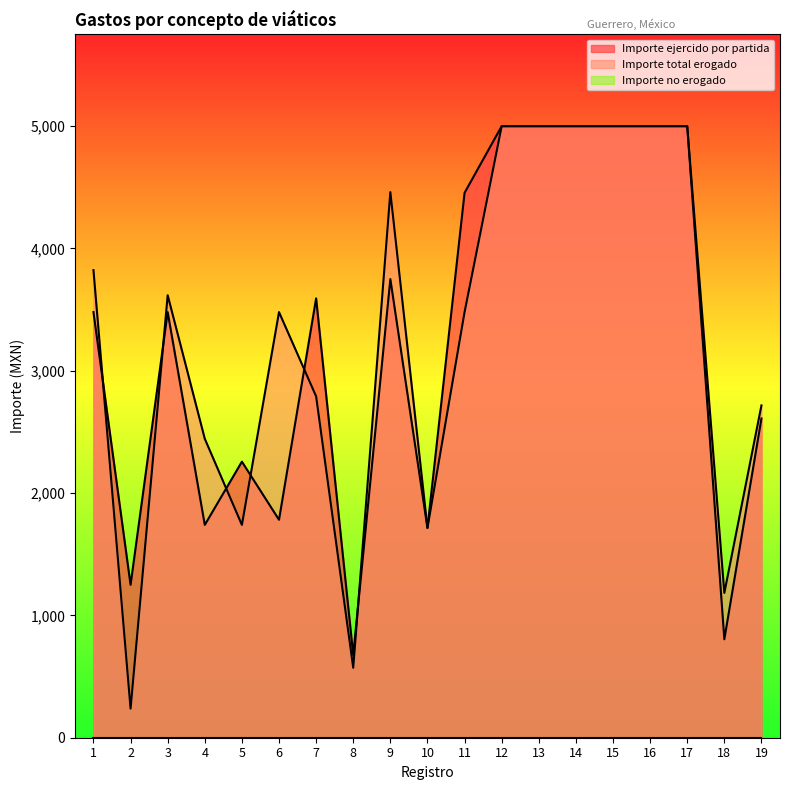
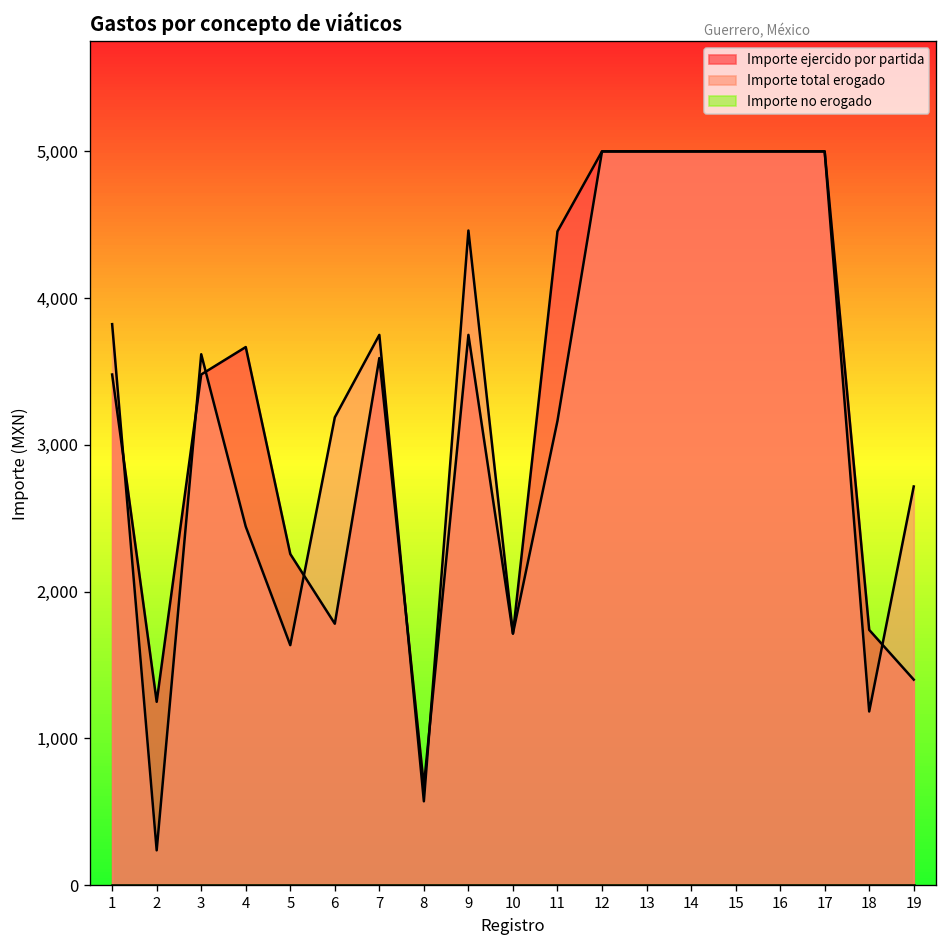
  {
    "Importe ejercido por partida": {
      "1": "3,480",
      "2": "1,250",
      "3": "3,480",
-     "4": "1,740",
+     "4": "3,670",
      "5": "2,260",
      "6": "1,780",
      "7": "3,590",
      "8": "680",
      "9": "3,750",
      "11": "4,460",
-     "18": "810",
-     "19": "2,610"
+     "18": "1,740",
+     "19": "1,400"
    },
    "Importe total erogado": {
      "1": "3,820",
      "2": "240",
      "3": "3,620",
      "4": "2,440",
-     "5": "1,740",
-     "6": "3,480",
-     "7": "2,790",
+     "5": "1,640",
+     "6": "3,190",
+     "7": "3,750",
      "8": "570",
      "9": "4,460",
-     "11": "3,480",
+     "11": "3,160",
      "18": "1,180",
      "19": "2,720"
    },
    "Importe no erogado": {
      "1": "0",
      "2": "0",
      "3": "0",
      "4": "0",
      "5": "0",
      "6": "0",
      "7": "0",
      "8": "0",
      "9": "0",
      "10": "0",
      "11": "0",
      "12": "0",
      "13": "0",
      "14": "0",
      "15": "0",
      "16": "0",
      "17": "0",
      "18": "0",
      "19": "0"
    }
  }
